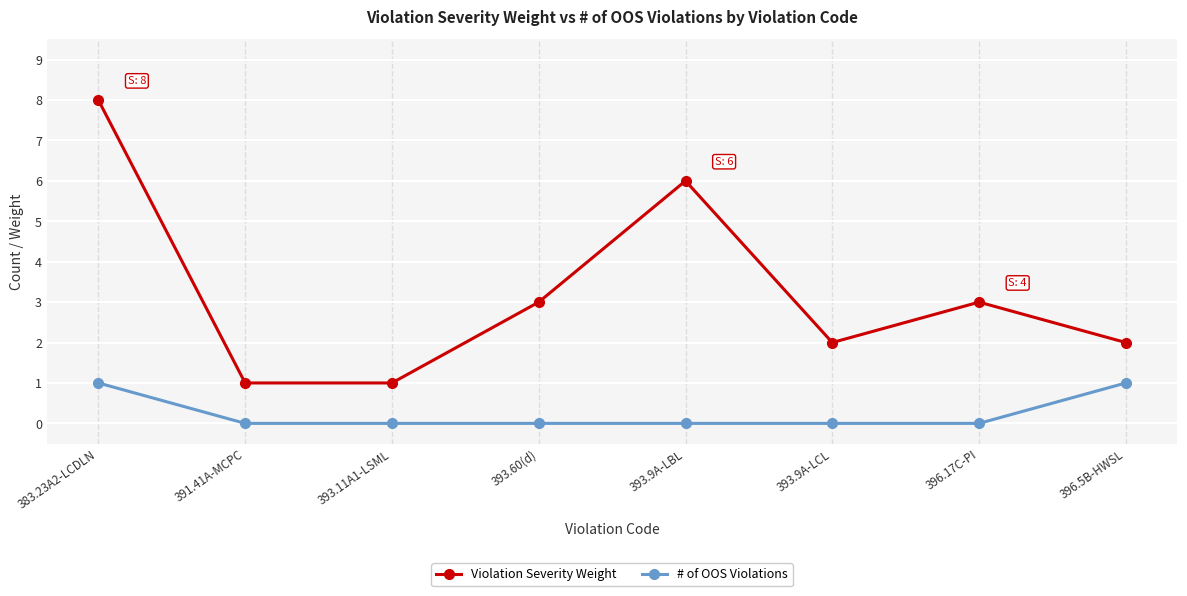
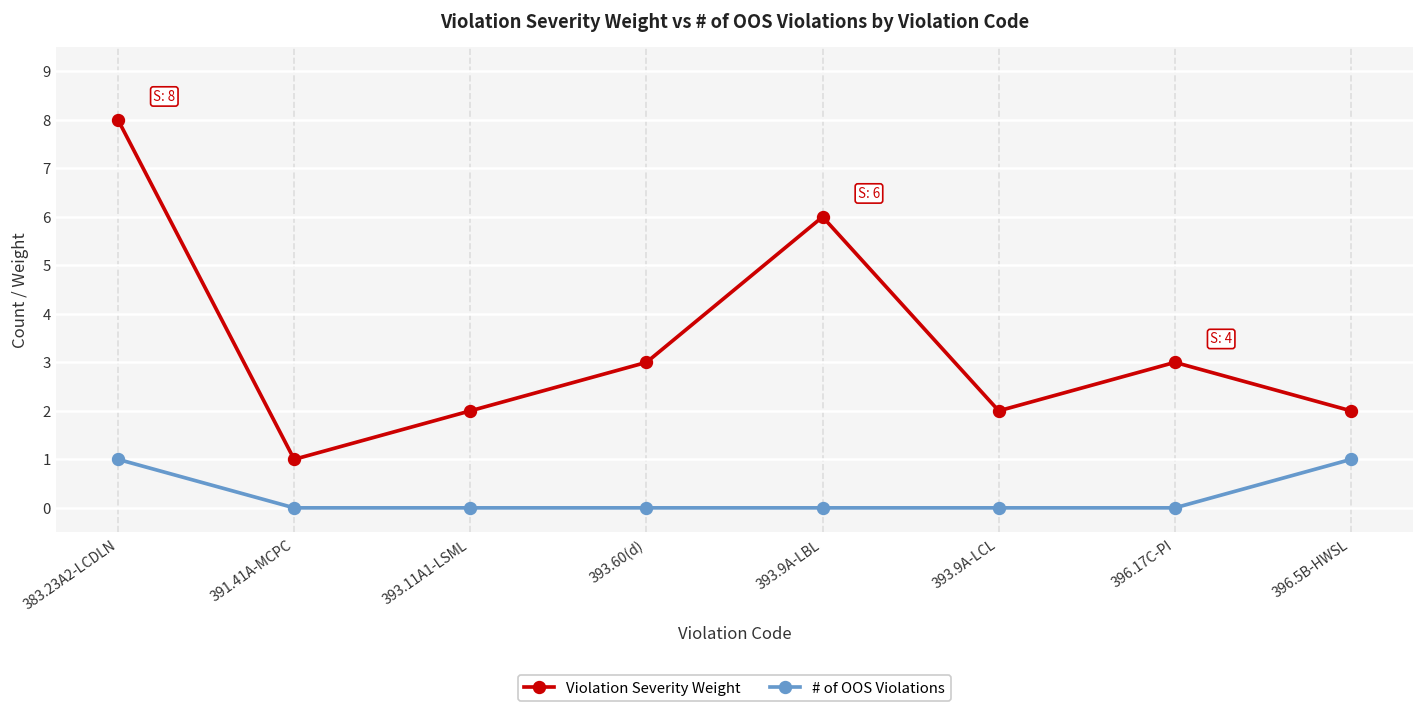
  {
    "Violation Severity Weight": {
      "383.23A2-LCDLN": 8,
      "391.41A-MCPC": 1,
-     "393.11A1-LSML": 1,
+     "393.11A1-LSML": 2,
      "393.60(d)": 3,
      "393.9A-LBL": 6,
      "393.9A-LCL": 2,
      "396.17C-PI": 3,
      "396.5B-HWSL": 2
    },
    "# of OOS Violations": {
      "383.23A2-LCDLN": 1,
      "391.41A-MCPC": 0,
      "393.11A1-LSML": 0,
      "393.60(d)": 0,
      "393.9A-LBL": 0,
      "393.9A-LCL": 0,
      "396.17C-PI": 0,
      "396.5B-HWSL": 1
    }
  }
